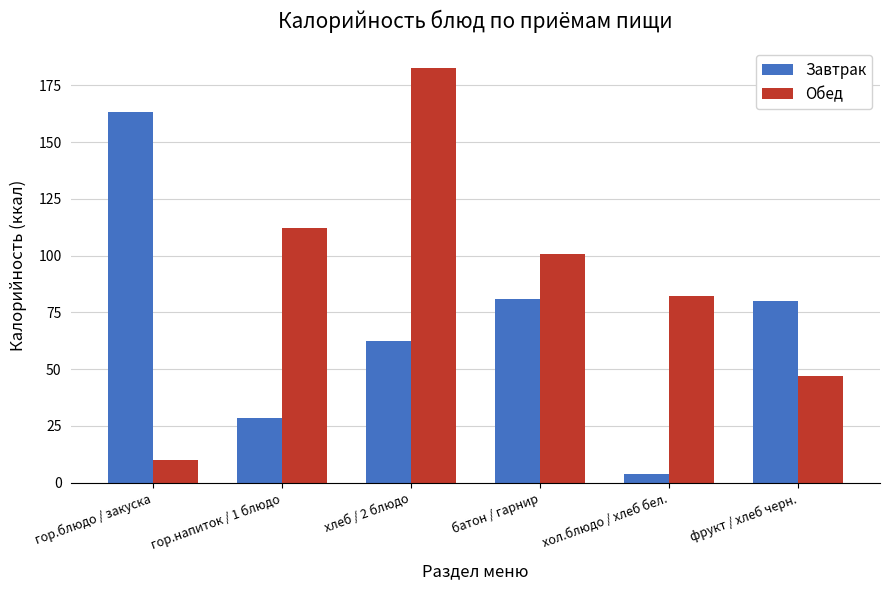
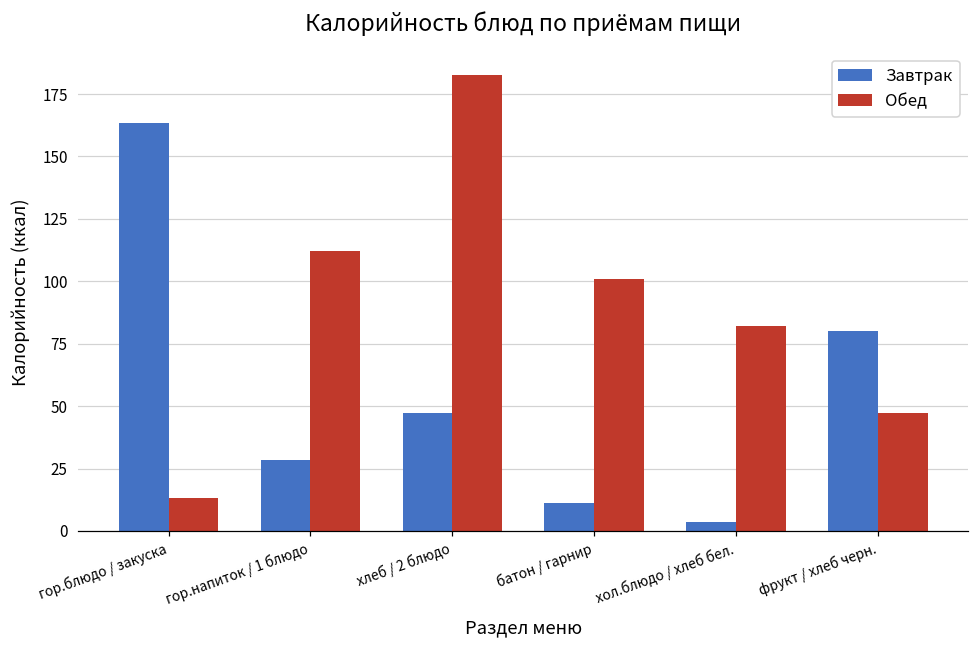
  {
    "Завтрак": {
      "гор.блюдо / закуска": 163,
      "гор.напиток / 1 блюдо": 28,
-     "хлеб / 2 блюдо": 63,
-     "батон / гарнир": 81,
+     "хлеб / 2 блюдо": 47,
+     "батон / гарнир": 11,
      "хол.блюдо / хлеб бел.": 4,
      "фрукт / хлеб черн.": 80
    },
    "Обед": {
-     "гор.блюдо / закуска": 10,
+     "гор.блюдо / закуска": 13,
      "гор.напиток / 1 блюдо": 112,
      "хлеб / 2 блюдо": 183,
      "батон / гарнир": 101,
      "хол.блюдо / хлеб бел.": 82,
      "фрукт / хлеб черн.": 47
    }
  }
